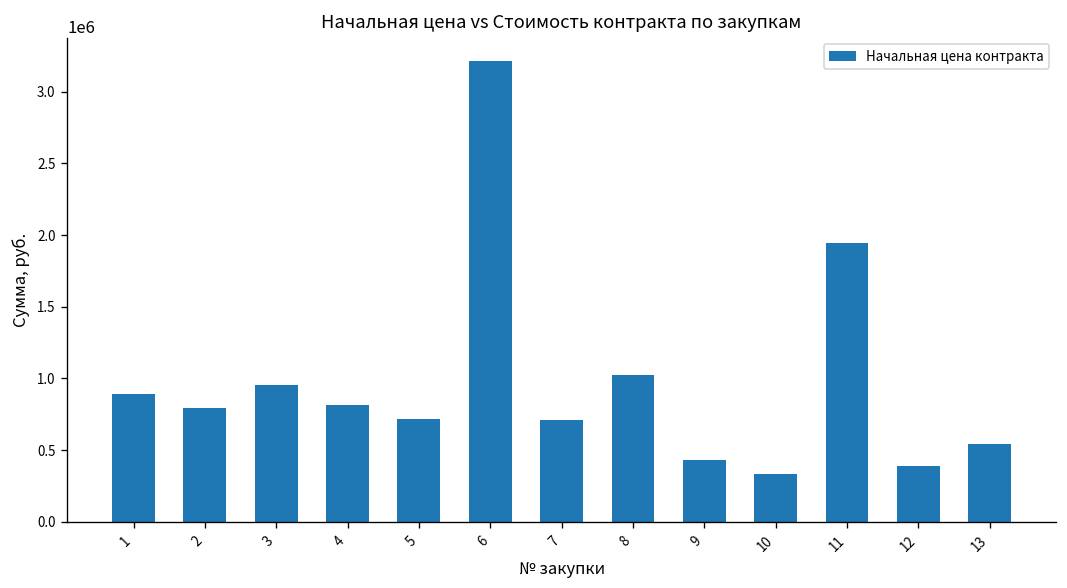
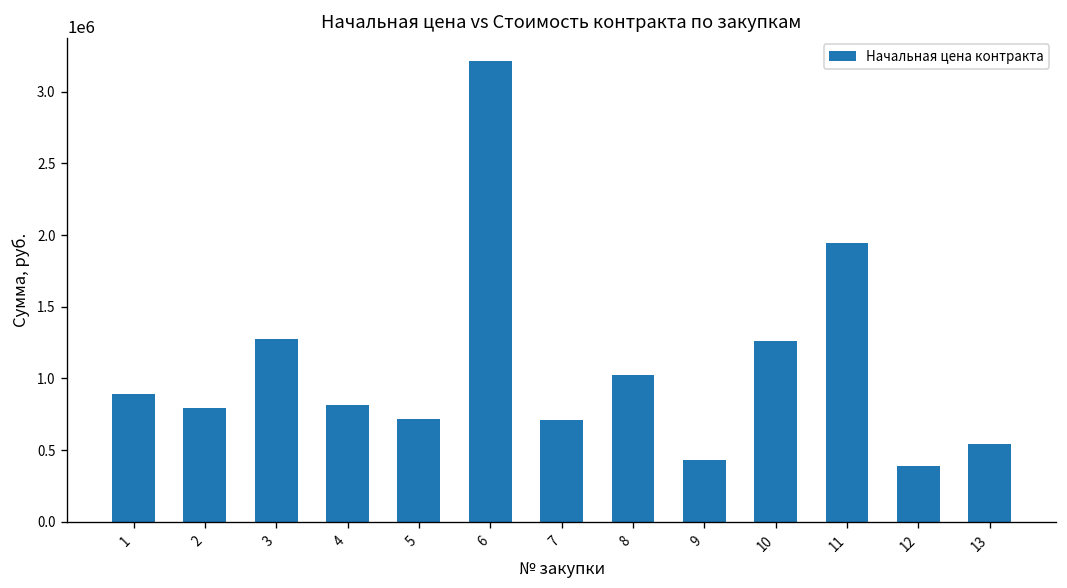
  {
    "1": 890000,
    "2": 800000,
-   "3": 950000,
+   "3": 1270000,
    "4": 810000,
    "5": 710000,
    "6": 3220000,
    "7": 710000,
    "8": 1020000,
    "9": 430000,
-   "10": 330000,
+   "10": 1260000,
    "11": 1940000,
    "12": 390000,
    "13": 550000
  }
